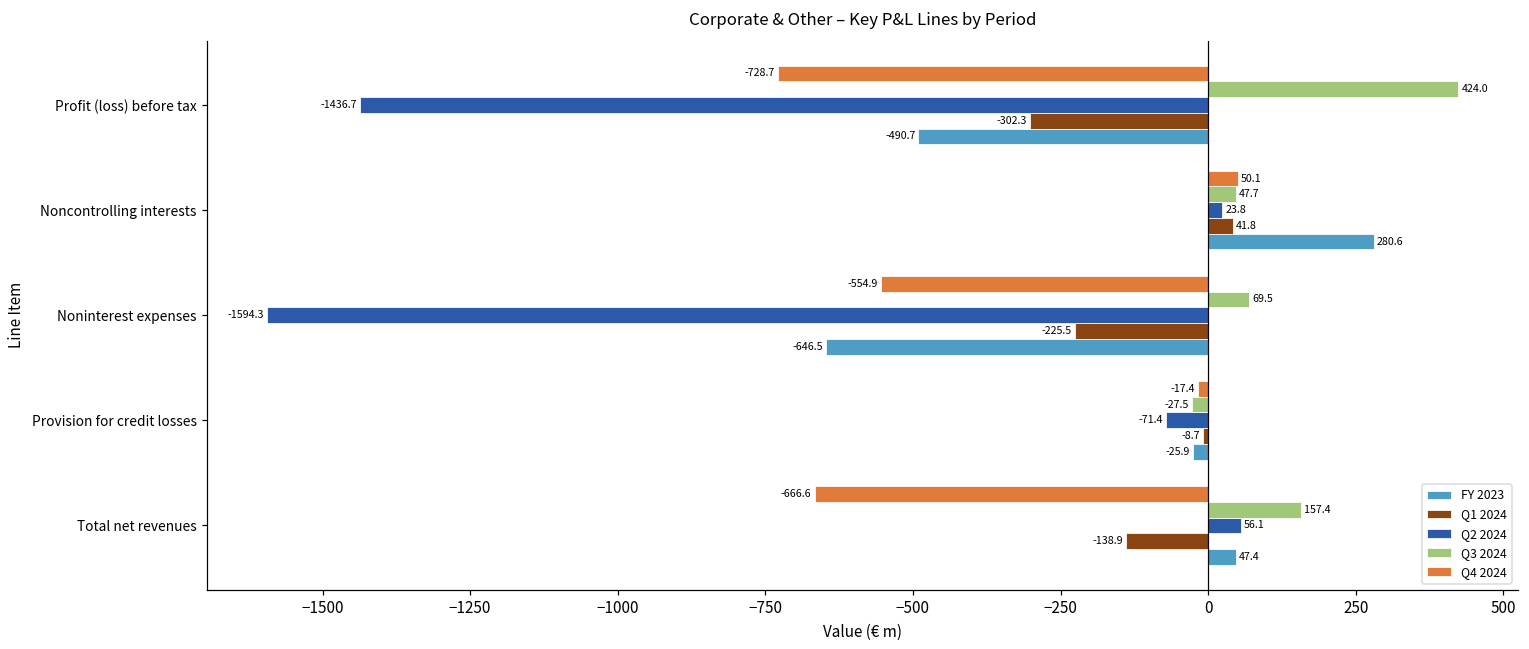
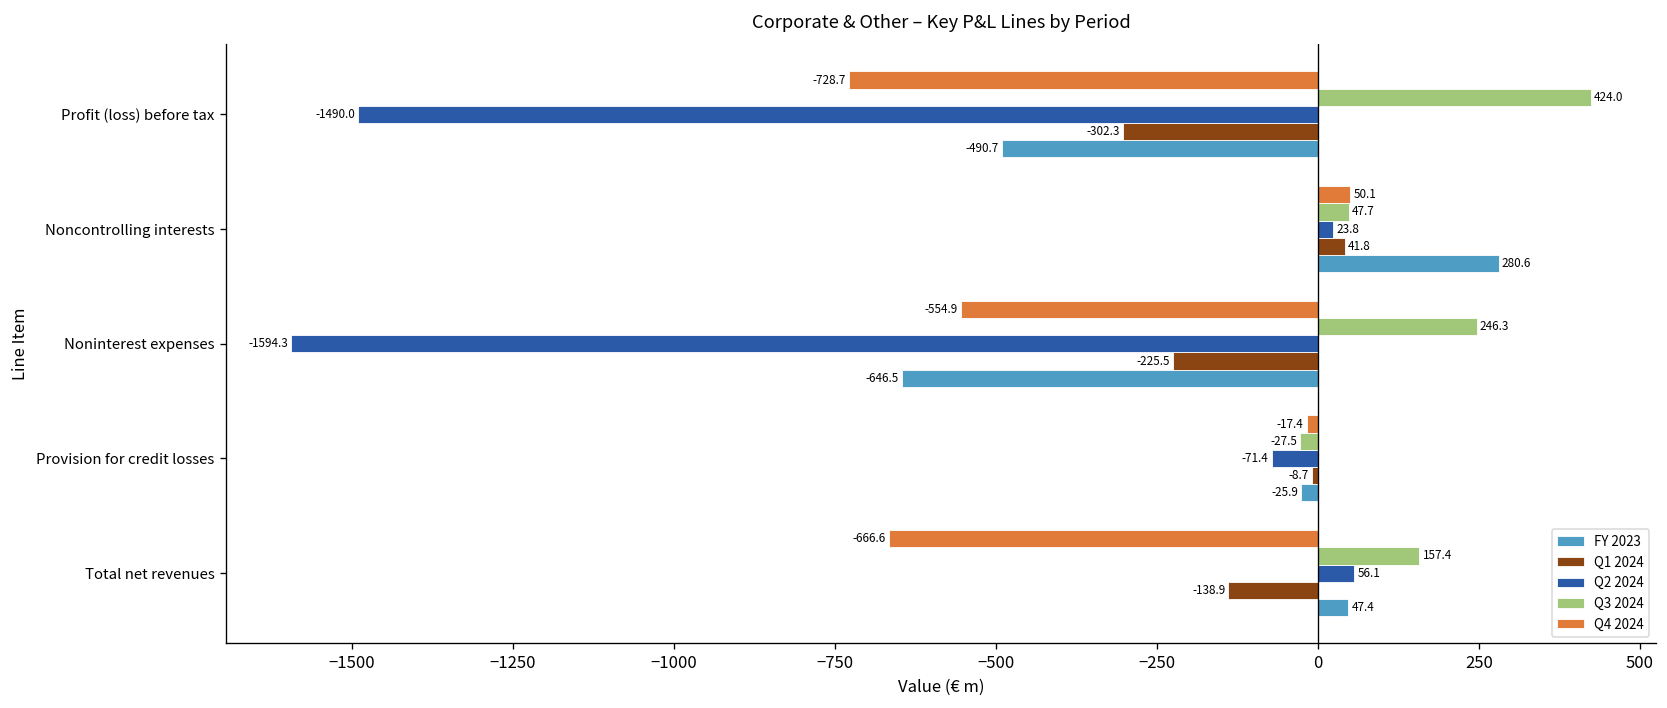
  {
    "FY 2023": {
      "Profit (loss) before tax": -490.7,
      "Noncontrolling interests": 280.6,
      "Noninterest expenses": -646.5,
      "Provision for credit losses": -25.9,
      "Total net revenues": 47.4
    },
    "Q1 2024": {
      "Profit (loss) before tax": -302.3,
      "Noncontrolling interests": 41.8,
      "Noninterest expenses": -225.5,
      "Provision for credit losses": -8.7,
      "Total net revenues": -138.9
    },
    "Q2 2024": {
-     "Profit (loss) before tax": -1436.7,
+     "Profit (loss) before tax": -1490.0,
      "Noncontrolling interests": 23.8,
      "Noninterest expenses": -1594.3,
      "Provision for credit losses": -71.4,
      "Total net revenues": 56.1
    },
    "Q3 2024": {
      "Profit (loss) before tax": 424.0,
      "Noncontrolling interests": 47.7,
-     "Noninterest expenses": 69.5,
+     "Noninterest expenses": 246.3,
      "Provision for credit losses": -27.5,
      "Total net revenues": 157.4
    },
    "Q4 2024": {
      "Profit (loss) before tax": -728.7,
      "Noncontrolling interests": 50.1,
      "Noninterest expenses": -554.9,
      "Provision for credit losses": -17.4,
      "Total net revenues": -666.6
    }
  }
